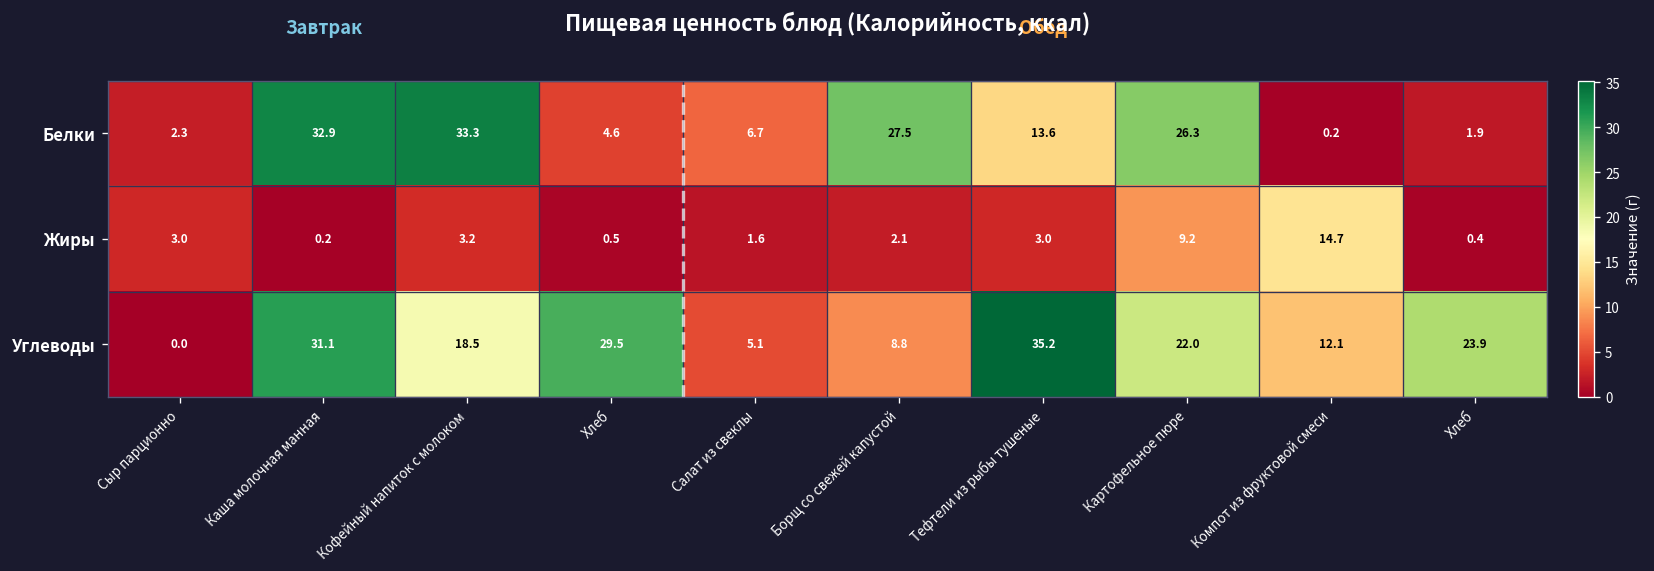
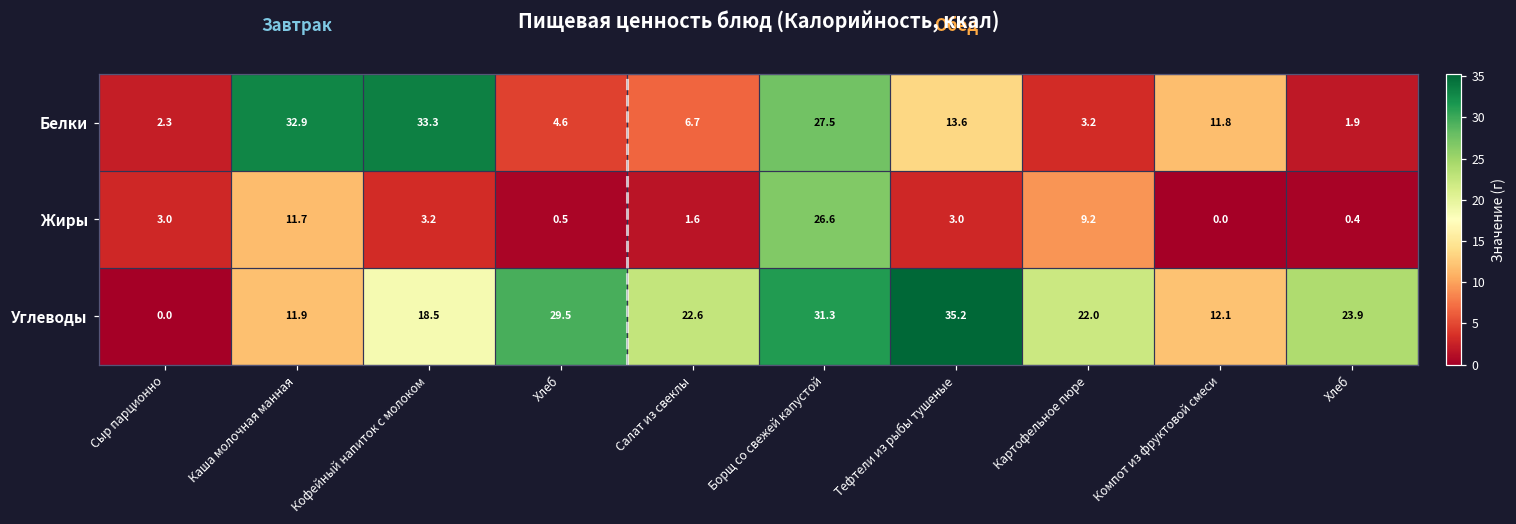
  {
    "Белки": {
      "Сыр парционно": 2.3,
      "Каша молочная манная": 32.9,
      "Кофейный напиток с молоком": 33.3,
      "Салат из свеклы": 6.7,
      "Борщ со свежей капустой": 27.5,
      "Тефтели из рыбы тушеные": 13.6,
-     "Картофельное пюре": 26.3,
-     "Компот из фруктовой смеси": 0.2
+     "Картофельное пюре": 3.2,
+     "Компот из фруктовой смеси": 11.8
    },
    "Жиры": {
      "Сыр парционно": 3.0,
-     "Каша молочная манная": 0.2,
+     "Каша молочная манная": 11.7,
      "Кофейный напиток с молоком": 3.2,
      "Салат из свеклы": 1.6,
-     "Борщ со свежей капустой": 2.1,
+     "Борщ со свежей капустой": 26.6,
      "Тефтели из рыбы тушеные": 3.0,
      "Картофельное пюре": 9.2,
-     "Компот из фруктовой смеси": 14.7
+     "Компот из фруктовой смеси": 0.0
    },
    "Углеводы": {
      "Сыр парционно": 0.0,
-     "Каша молочная манная": 31.1,
+     "Каша молочная манная": 11.9,
      "Кофейный напиток с молоком": 18.5,
-     "Салат из свеклы": 5.1,
-     "Борщ со свежей капустой": 8.8,
+     "Салат из свеклы": 22.6,
+     "Борщ со свежей капустой": 31.3,
      "Тефтели из рыбы тушеные": 35.2,
      "Картофельное пюре": 22.0,
      "Компот из фруктовой смеси": 12.1
    }
  }
